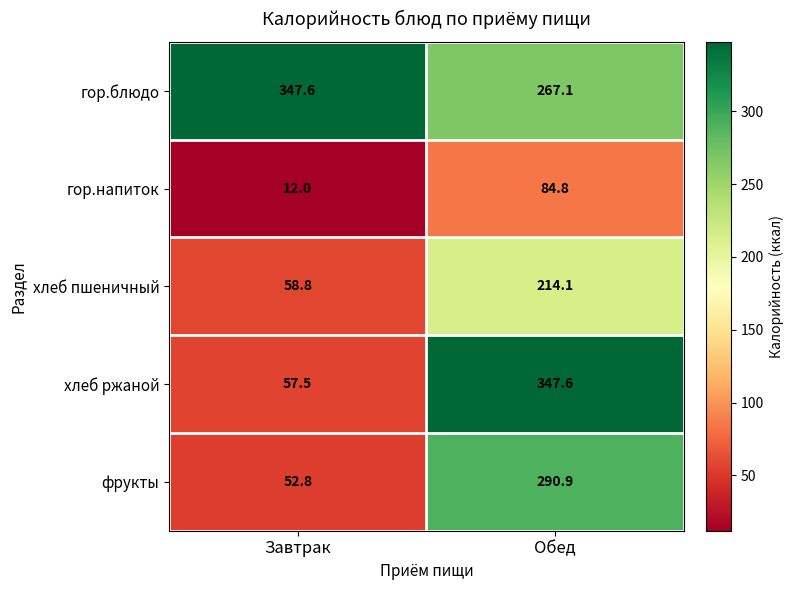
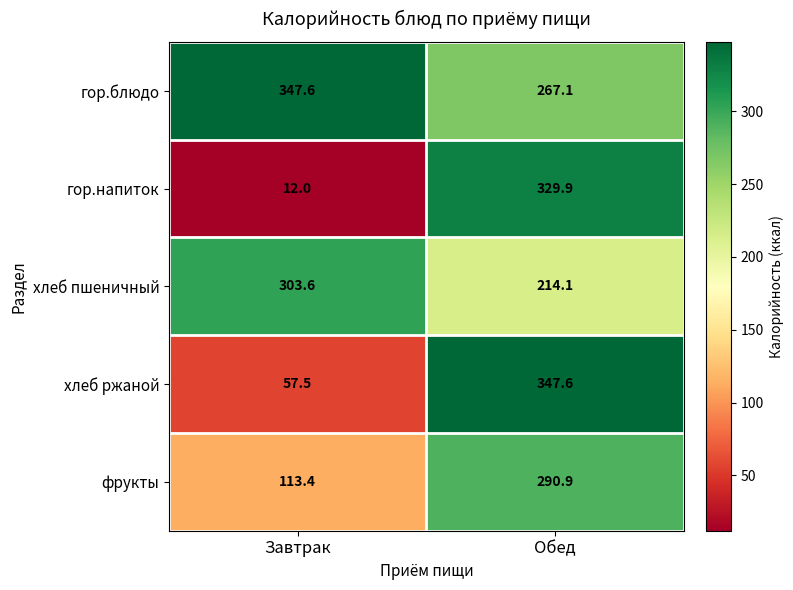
  {
    "гор.блюдо": {
      "Завтрак": 347.6,
      "Обед": 267.1
    },
    "гор.напиток": {
      "Завтрак": 12.0,
-     "Обед": 84.8
+     "Обед": 329.9
    },
    "хлеб пшеничный": {
-     "Завтрак": 58.8,
+     "Завтрак": 303.6,
      "Обед": 214.1
    },
    "хлеб ржаной": {
      "Завтрак": 57.5,
      "Обед": 347.6
    },
    "фрукты": {
-     "Завтрак": 52.8,
+     "Завтрак": 113.4,
      "Обед": 290.9
    }
  }
